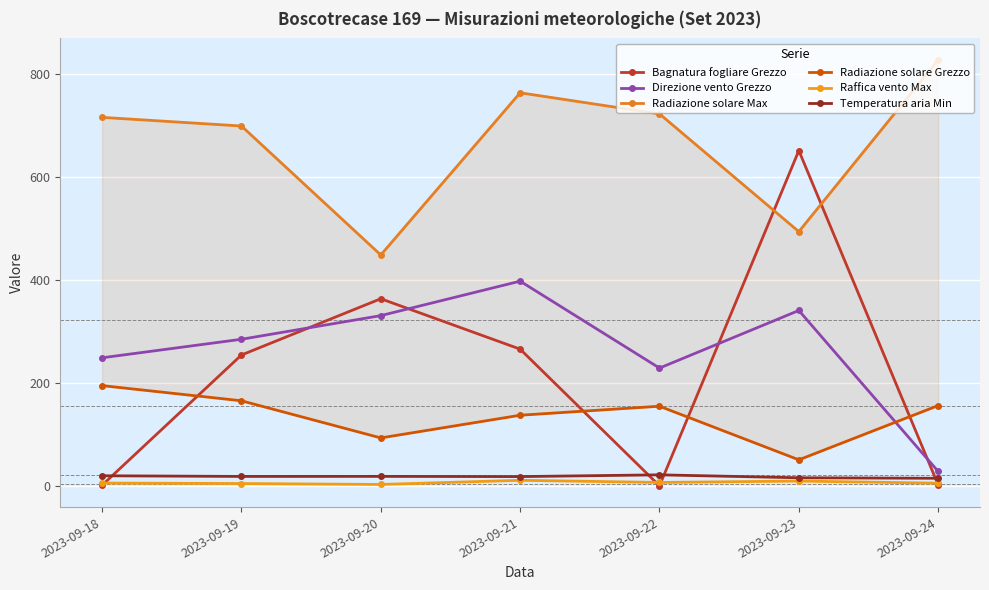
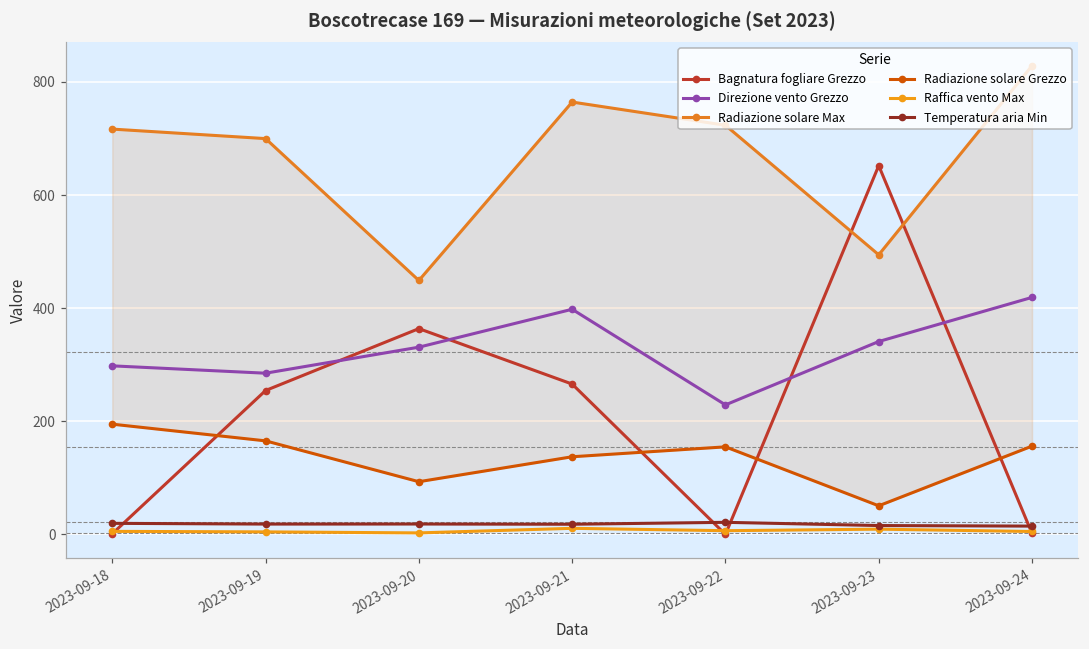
  {
    "Direzione vento Grezzo": {
-     "2023-09-18": 250,
+     "2023-09-18": 300,
      "2023-09-19": 290,
      "2023-09-20": 330,
      "2023-09-21": 400,
      "2023-09-22": 230,
      "2023-09-23": 340,
-     "2023-09-24": 30
+     "2023-09-24": 420
    }
  }
